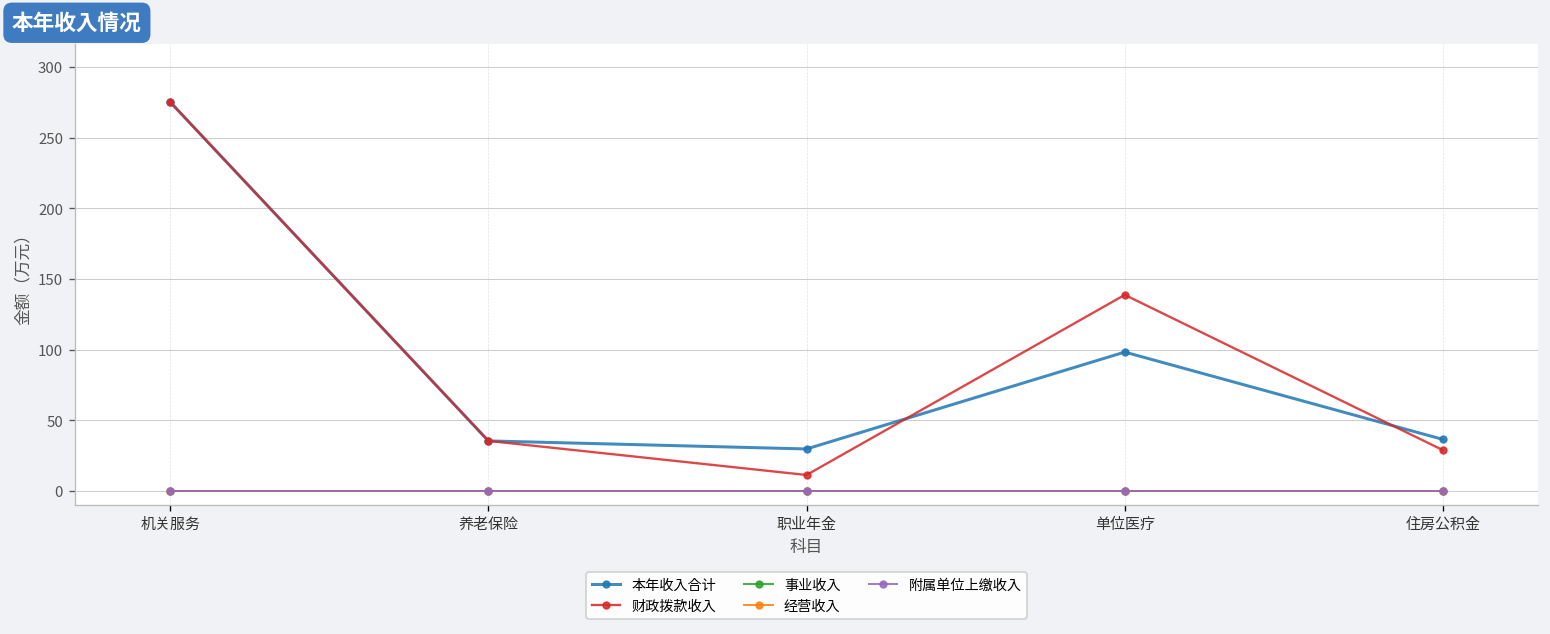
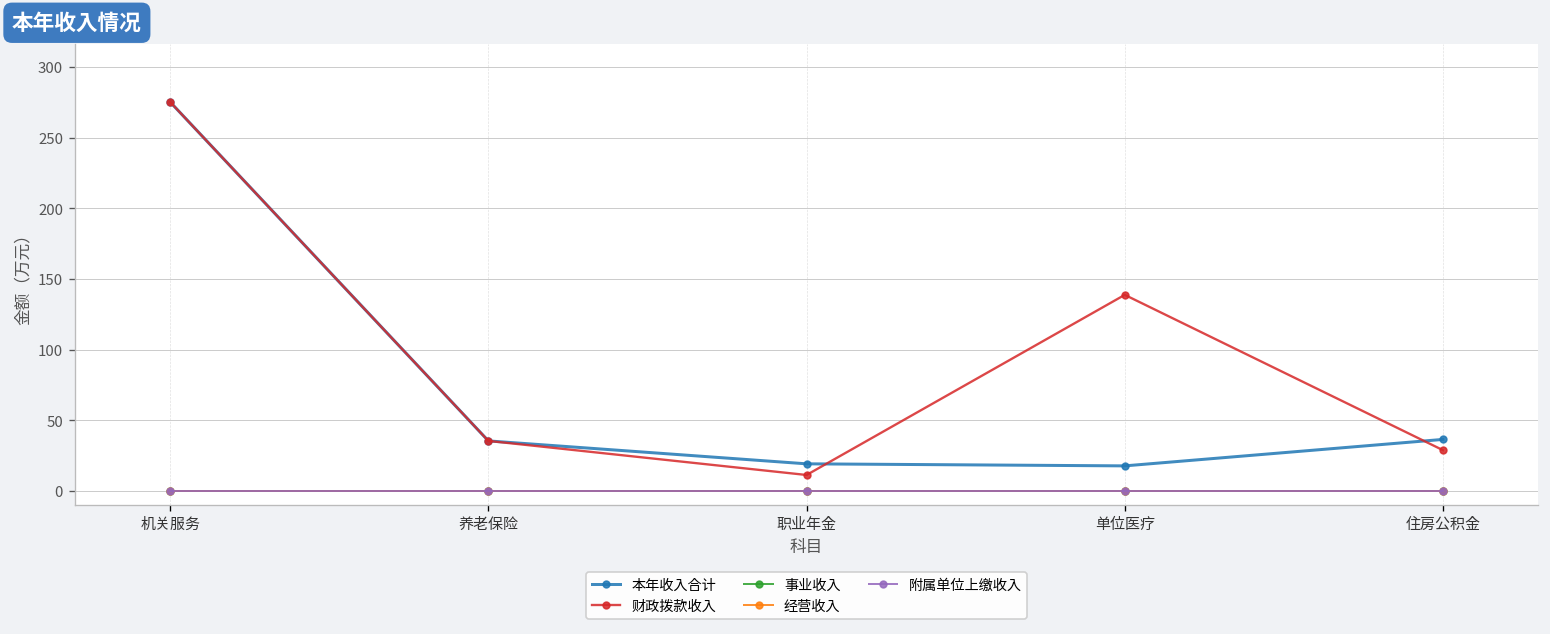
  {
    "本年收入合计": {
-     "职业年金": 30,
-     "单位医疗": 98,
+     "职业年金": 19,
+     "单位医疗": 18,
      "住房公积金": 37
    },
    "财政拨款收入": {
      "职业年金": 11,
      "单位医疗": 139,
      "住房公积金": 29
    },
    "附属单位上缴收入": {
      "机关服务": 0,
      "养老保险": 0,
      "职业年金": 0,
      "单位医疗": 0,
      "住房公积金": 0
    }
  }
